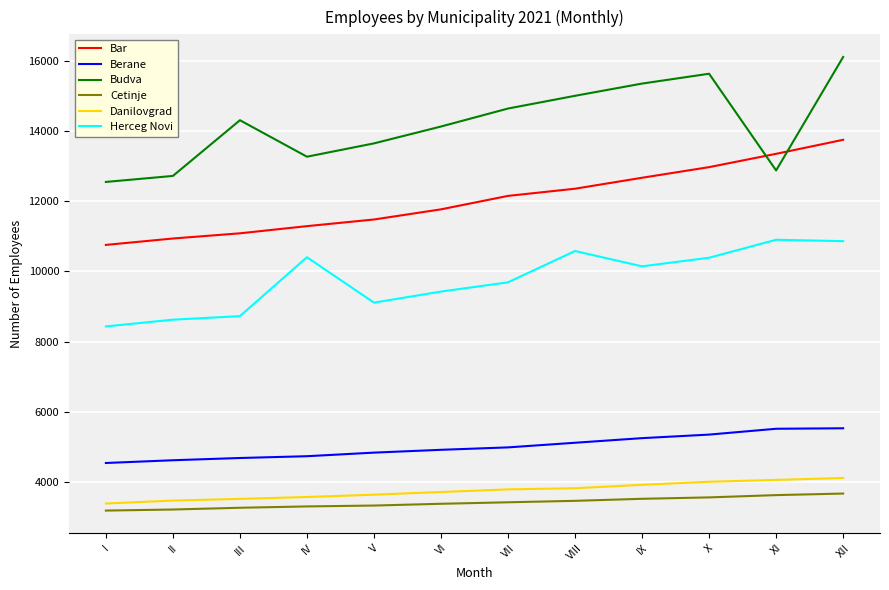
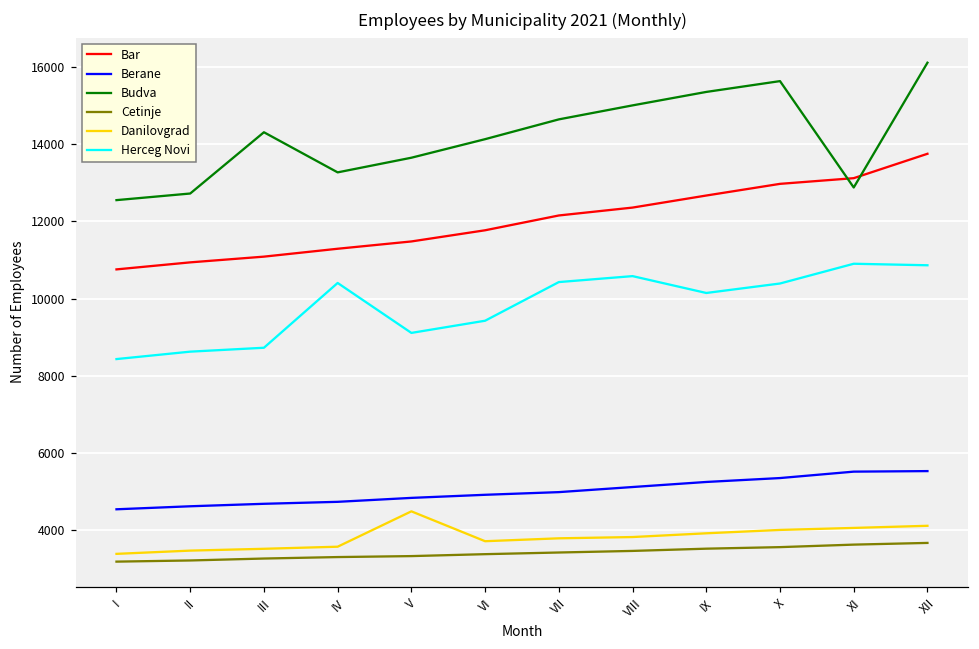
  {
    "Bar": {
      "I": 10800,
      "II": 10900,
      "III": 11100,
      "IV": 11300,
      "V": 11500,
      "VI": 11800,
      "VII": 12100,
      "VIII": 12400,
      "IX": 12700,
      "X": 13000,
-     "XI": 13300,
+     "XI": 13100,
      "XII": 13700
    },
    "Berane": {
      "I": 4500,
      "II": 4600,
      "III": 4700,
      "IV": 4700,
      "V": 4800,
      "VI": 4900,
      "VII": 5000,
      "VIII": 5100,
      "IX": 5300,
      "X": 5400,
      "XI": 5500,
      "XII": 5500
    },
    "Budva": {
      "I": 12500,
      "II": 12700,
      "III": 14300,
      "IV": 13300,
      "V": 13600,
      "VI": 14100,
      "VII": 14600,
      "VIII": 15000,
      "IX": 15300,
      "X": 15600,
      "XI": 12900,
      "XII": 16100
    },
    "Cetinje": {
      "I": 3200,
      "II": 3200,
      "III": 3300,
      "IV": 3300,
      "V": 3300,
      "VI": 3400,
      "VII": 3400,
      "VIII": 3500,
      "IX": 3500,
      "X": 3600,
      "XI": 3600,
      "XII": 3700
    },
    "Danilovgrad": {
      "I": 3400,
      "II": 3500,
      "III": 3500,
      "IV": 3600,
-     "V": 3600,
+     "V": 4500,
      "VI": 3700,
      "VII": 3800,
      "VIII": 3800,
      "IX": 3900,
      "X": 4000,
      "XI": 4100,
      "XII": 4100
    },
    "Herceg Novi": {
      "I": 8400,
      "II": 8600,
      "III": 8700,
      "IV": 10400,
      "V": 9100,
      "VI": 9400,
-     "VII": 9700,
+     "VII": 10400,
      "VIII": 10600,
      "IX": 10100,
      "X": 10400,
      "XI": 10900,
      "XII": 10900
    }
  }
